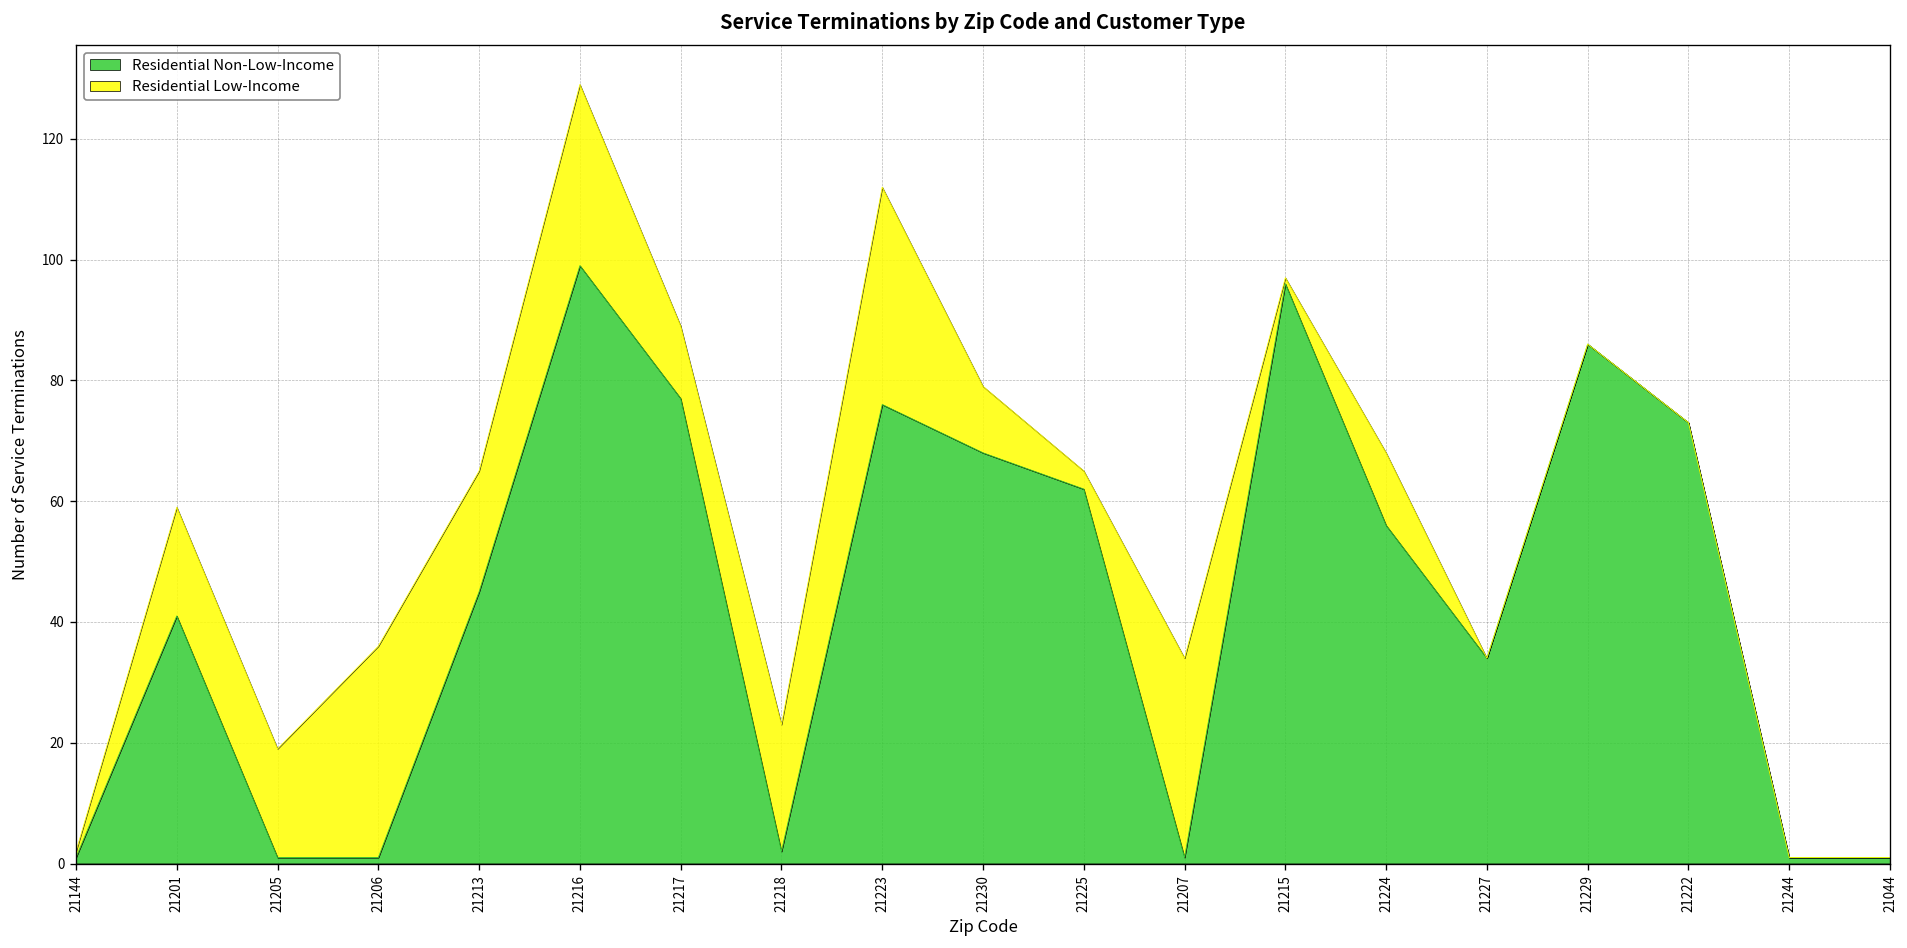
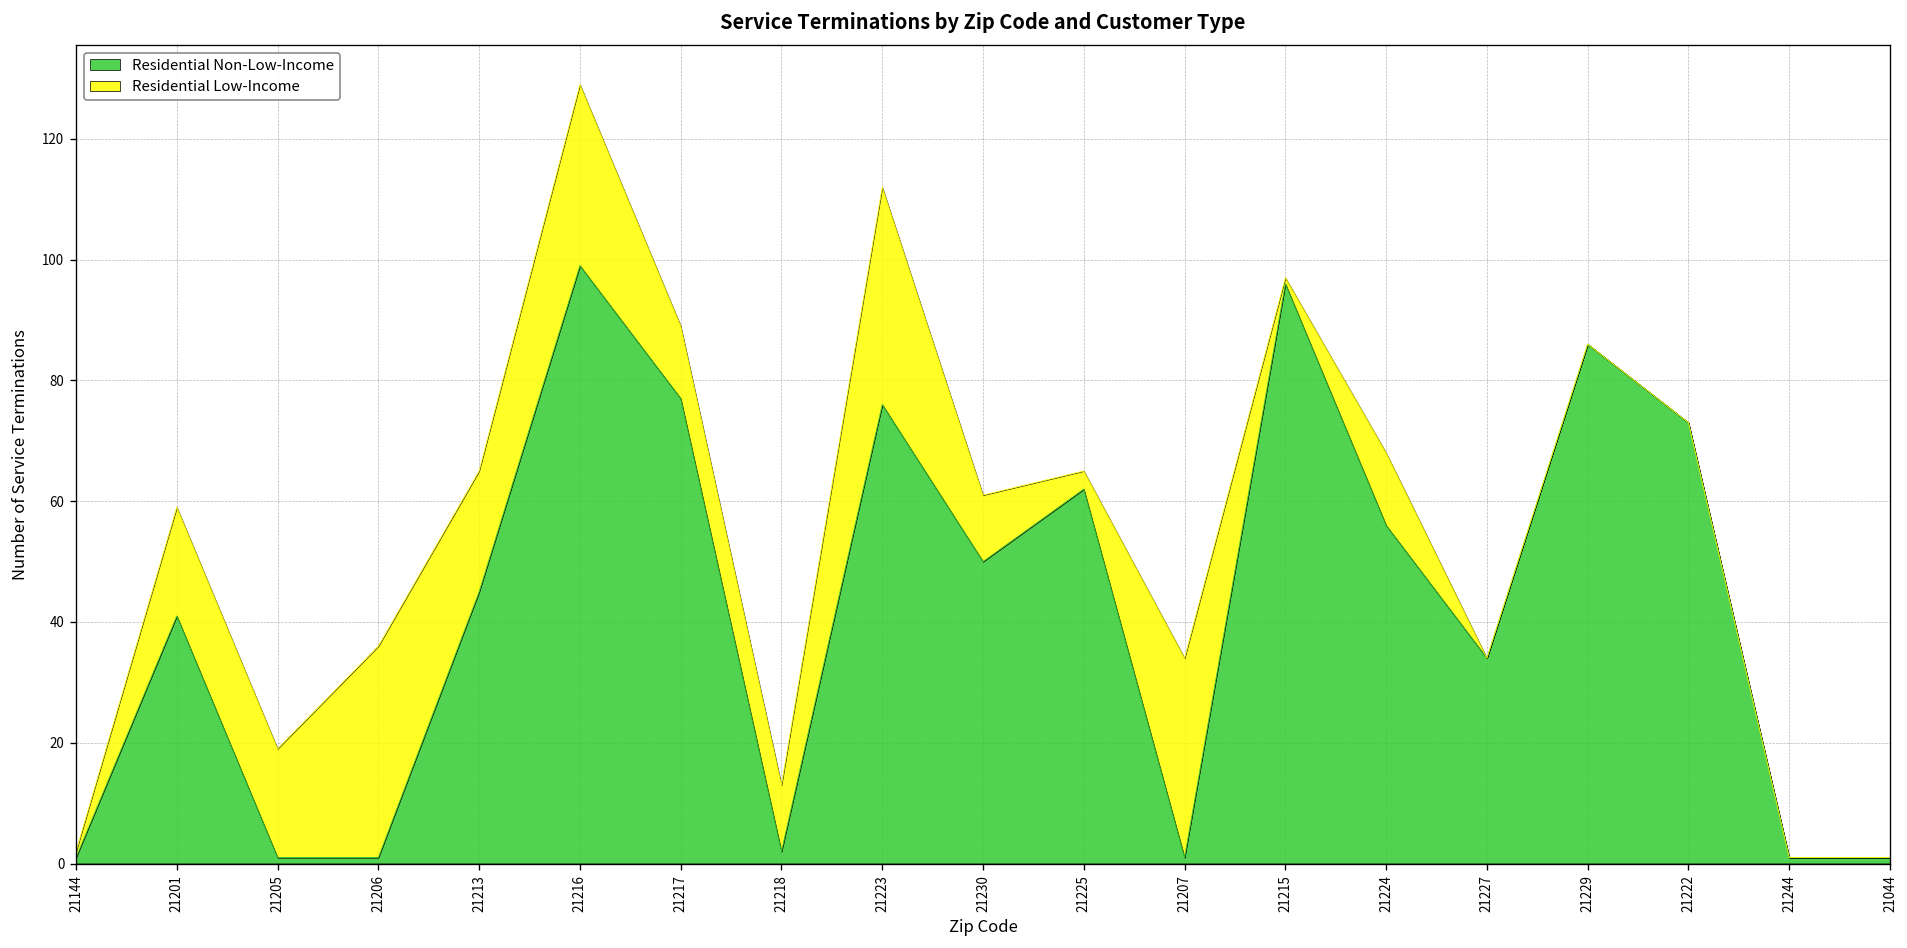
  {
    "Residential Non-Low-Income": {
      "21144": 1,
      "21201": 41,
      "21205": 1,
      "21206": 1,
      "21213": 45,
      "21216": 99,
      "21217": 77,
      "21218": 2,
      "21223": 76,
-     "21230": 68,
+     "21230": 50,
      "21225": 62,
      "21207": 1,
      "21215": 96,
      "21224": 56
    },
    "Residential Low-Income": {
      "21144": 1,
      "21201": 18,
      "21205": 18,
      "21206": 35,
      "21213": 20,
      "21216": 30,
      "21217": 12,
-     "21218": 21,
+     "21218": 11,
      "21223": 36,
      "21230": 11,
      "21225": 3,
      "21207": 33,
      "21215": 1,
      "21224": 12
    }
  }
